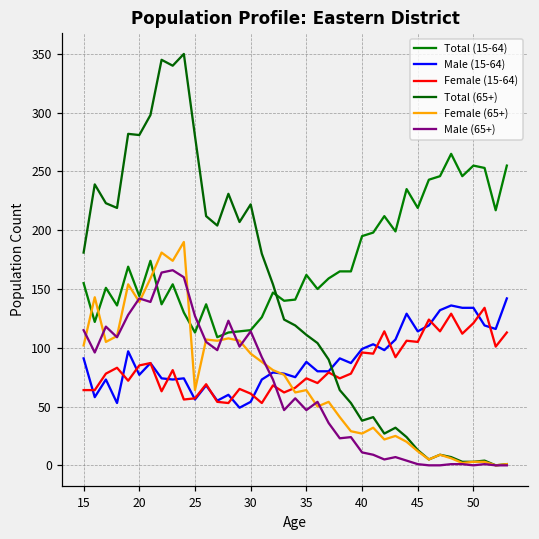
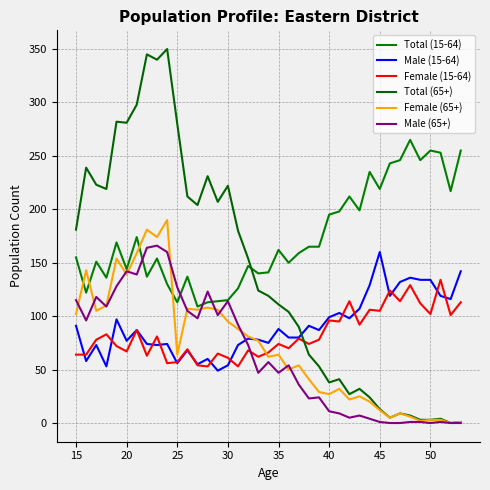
  {
    "Male (15-64)": {
      "15": 91,
      "20": 77,
      "30": 54,
      "35": 88,
      "40": 99,
-     "45": 114,
+     "45": 160,
      "50": 134
    },
    "Female (15-64)": {
      "15": 64,
-     "20": 85,
+     "20": 67,
      "30": 61,
      "35": 74,
      "40": 96,
      "45": 105,
-     "50": 121
+     "50": 102
    },
    "Female (65+)": {
      "15": 102,
      "20": 139,
      "25": 64,
      "30": 95,
      "35": 64,
      "40": 27
    },
    "Male (65+)": {
      "15": 115,
      "25": 127,
      "35": 47,
      "40": 11,
      "45": 1,
      "50": 0
    }
  }
